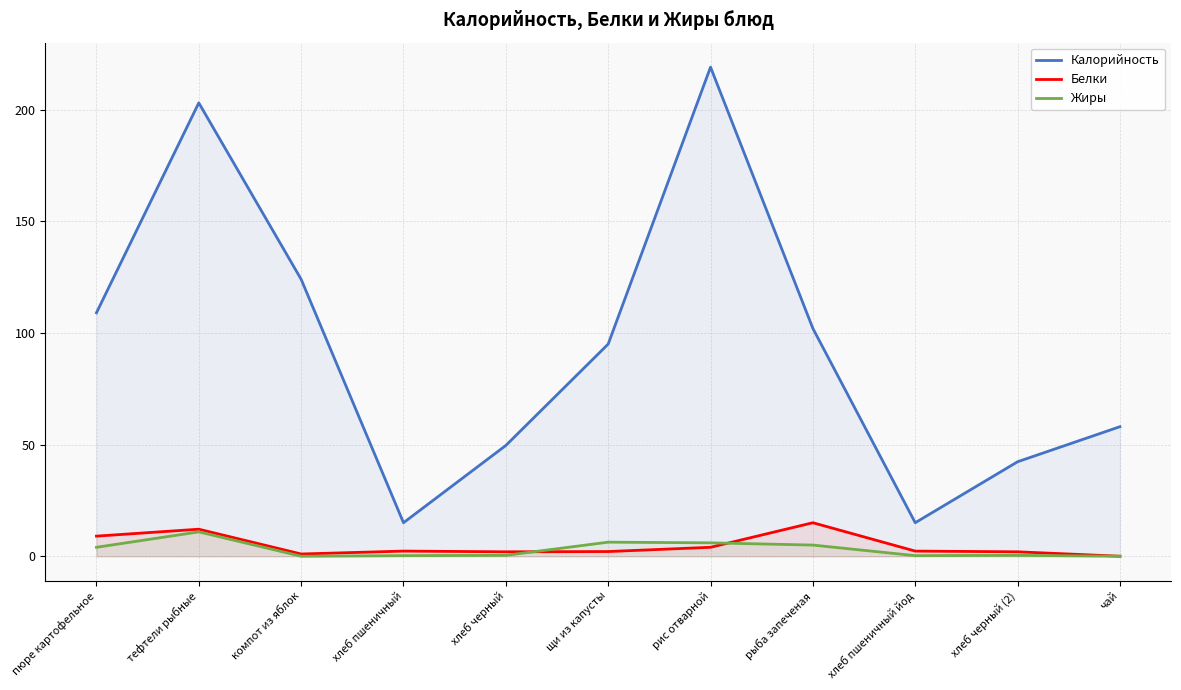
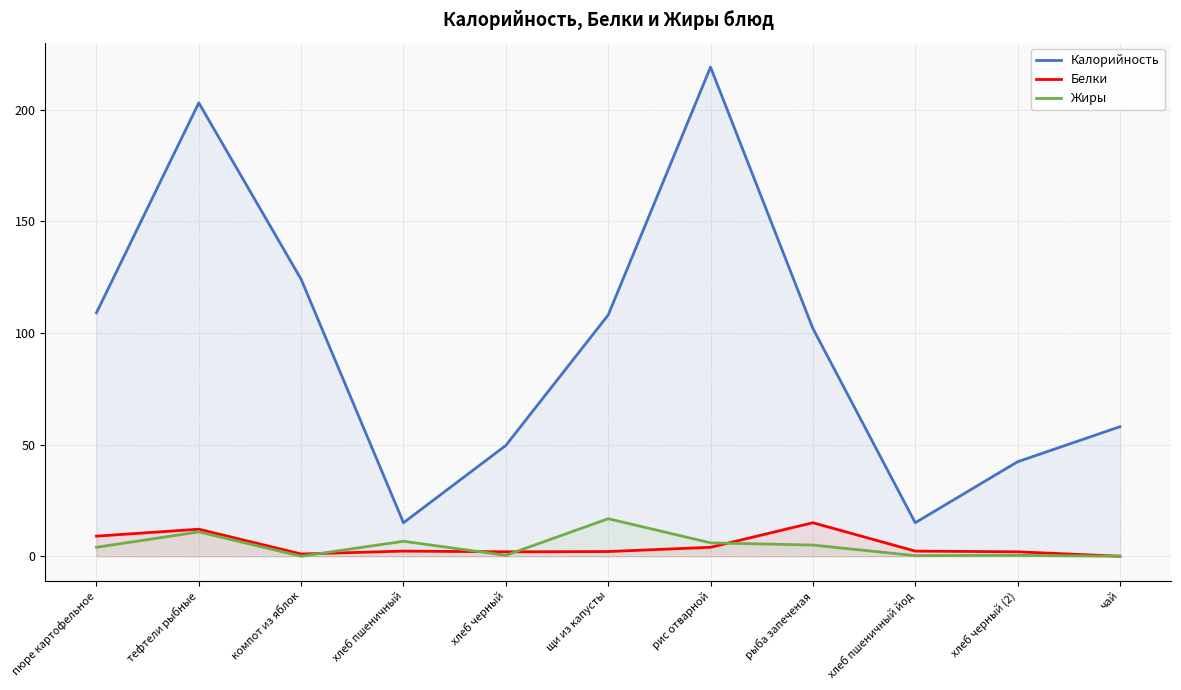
  {
    "Калорийность": {
      "пюре картофельное": 109,
      "тефтели рыбные": 203,
      "компот из яблок": 124,
      "хлеб пшеничный": 15,
      "хлеб черный": 50,
-     "щи из капусты": 95,
+     "щи из капусты": 108,
      "рис отварной": 219,
      "рыба запеченая": 102,
      "хлеб пшеничный йод": 15,
      "хлеб черный (2)": 42,
      "чай": 58
    },
    "Белки": {
      "пюре картофельное": 9,
      "тефтели рыбные": 12,
      "хлеб пшеничный": 2,
      "хлеб черный": 2,
      "щи из капусты": 2,
      "рис отварной": 4,
      "рыба запеченая": 15,
      "хлеб пшеничный йод": 2,
      "хлеб черный (2)": 2
    },
    "Жиры": {
      "пюре картофельное": 4,
      "тефтели рыбные": 11,
-     "хлеб пшеничный": 0,
+     "хлеб пшеничный": 7,
      "хлеб черный": 0,
-     "щи из капусты": 6,
+     "щи из капусты": 17,
      "рис отварной": 6,
      "рыба запеченая": 5,
      "хлеб пшеничный йод": 0,
      "хлеб черный (2)": 0
    }
  }
